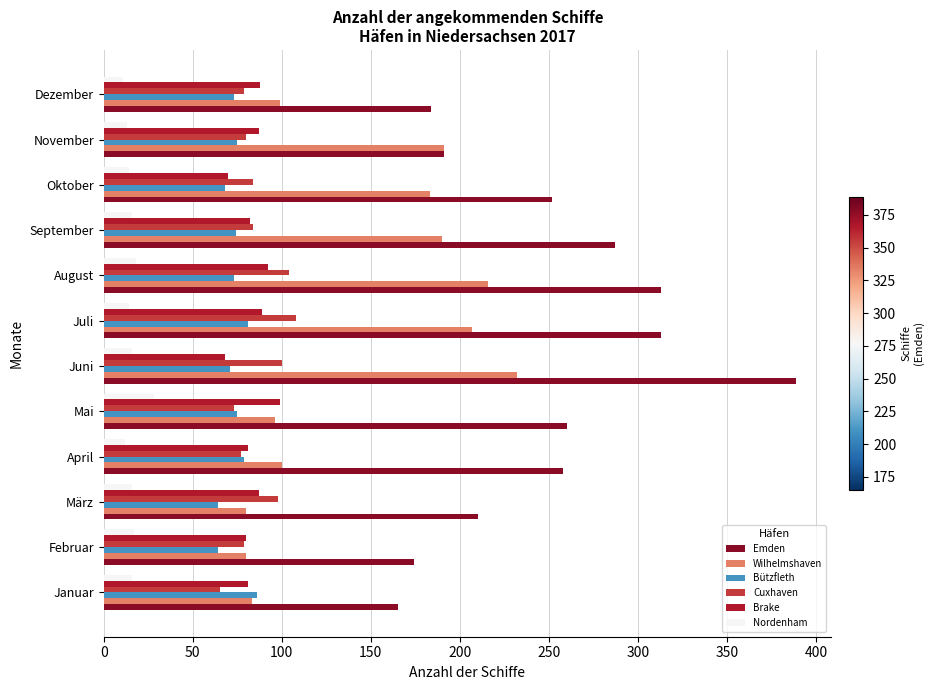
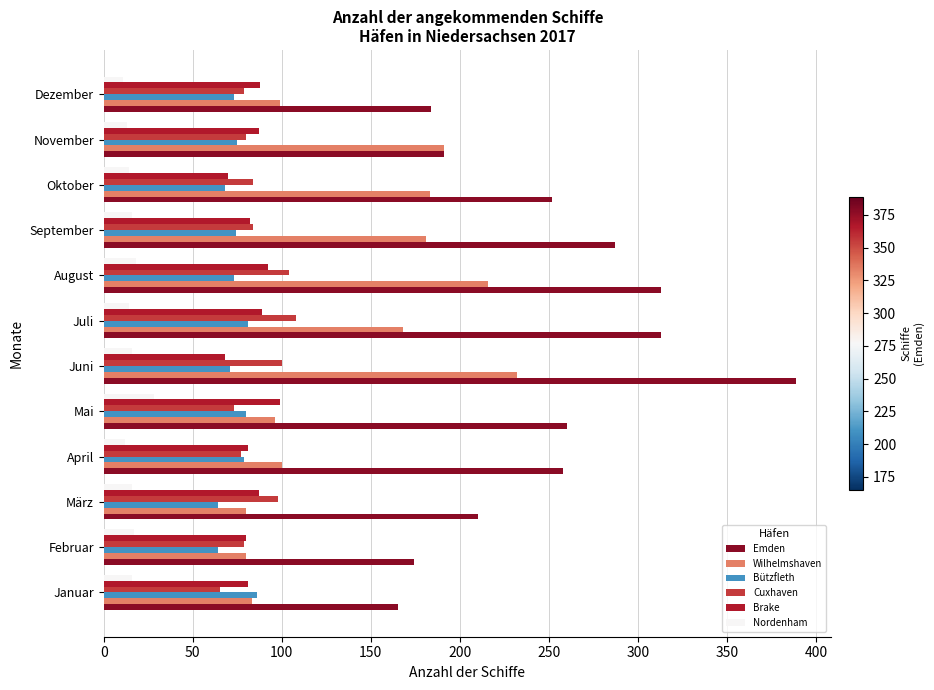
  {
    "Wilhelmshaven": {
      "Dezember": 99,
      "November": 191,
      "Oktober": 183,
-     "September": 190,
+     "September": 181,
      "August": 216,
-     "Juli": 207,
+     "Juli": 168,
      "Juni": 232,
      "Mai": 96,
      "April": 100,
      "März": 80,
      "Februar": 80,
      "Januar": 83
    },
    "Bützfleth": {
      "Dezember": 73,
      "November": 75,
      "Oktober": 68,
      "September": 74,
      "August": 73,
      "Juli": 81,
      "Juni": 71,
-     "Mai": 75,
+     "Mai": 80,
      "April": 79,
      "März": 64,
      "Februar": 64,
      "Januar": 86
    },
    "Nordenham": {
      "Dezember": 11,
      "November": 13,
      "Oktober": 14,
      "September": 16,
      "August": 18,
      "Juli": 14,
      "Juni": 16,
      "Mai": 28,
      "April": 12,
      "März": 16,
      "Februar": 17,
      "Januar": 16
    }
  }
